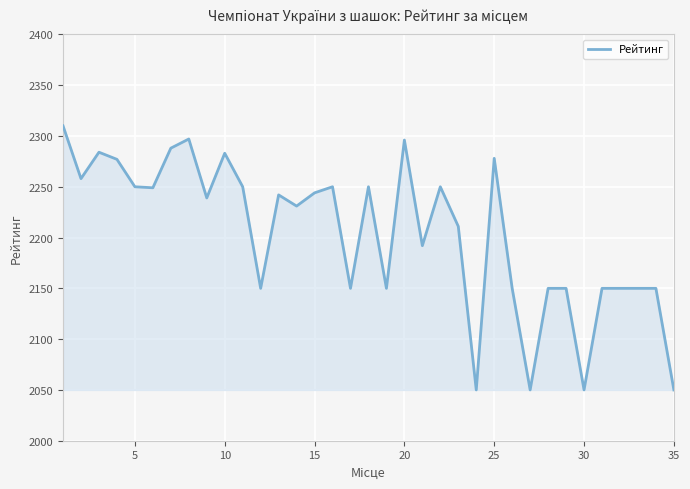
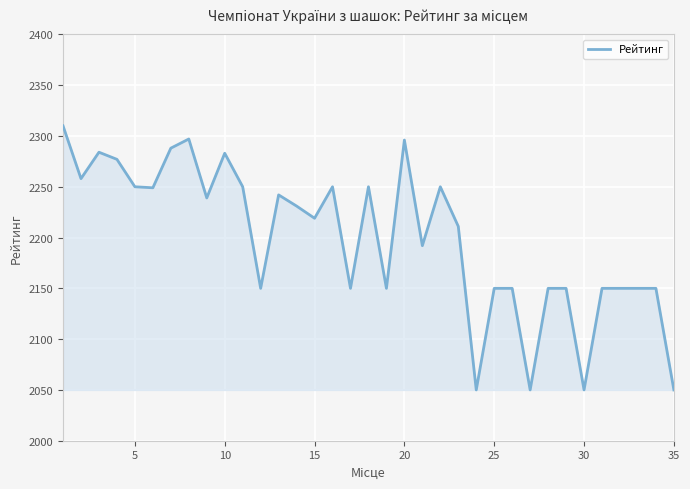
  {
    "5": 2250,
    "10": 2283,
-   "15": 2244,
+   "15": 2219,
    "20": 2296,
-   "25": 2278,
+   "25": 2150,
    "30": 2050,
    "35": 2050
  }
